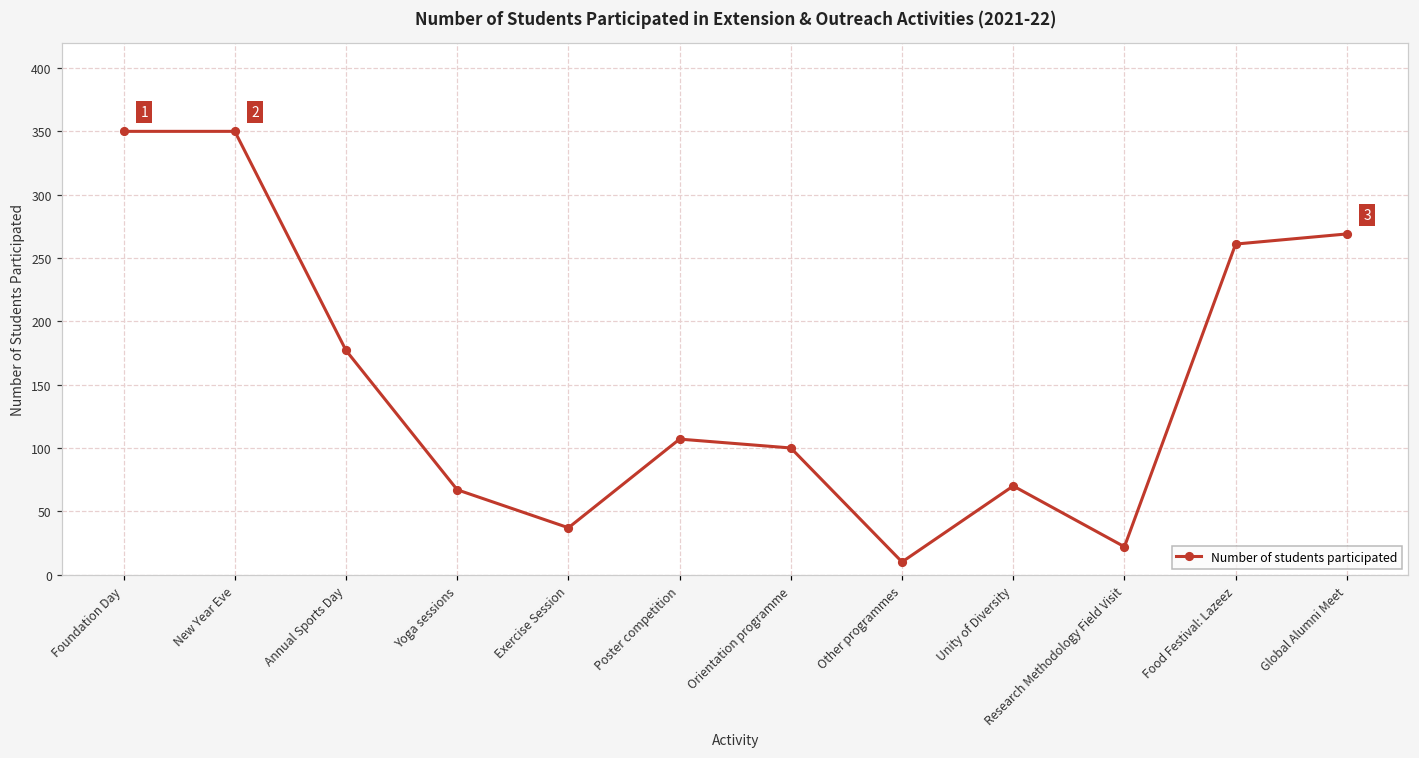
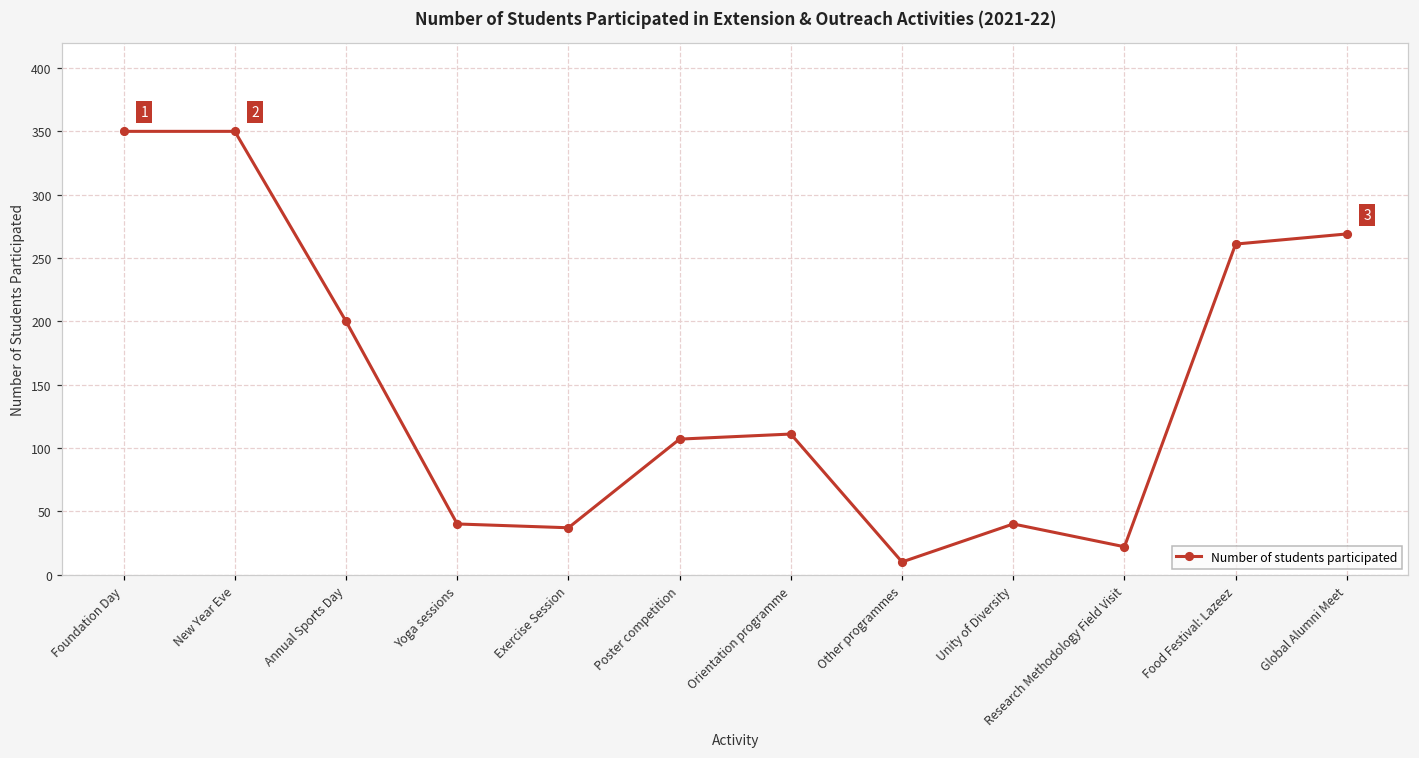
  {
-   "Annual Sports Day": 177,
-   "Yoga sessions": 67,
+   "Annual Sports Day": 200,
+   "Yoga sessions": 40,
    "Exercise Session": 37,
    "Poster competition": 107,
-   "Orientation programme": 100,
+   "Orientation programme": 111,
    "Other programmes": 10,
-   "Unity of Diversity": 70,
+   "Unity of Diversity": 40,
    "Research Methodology Field Visit": 22,
    "Food Festival: Lazeez": 261
  }
